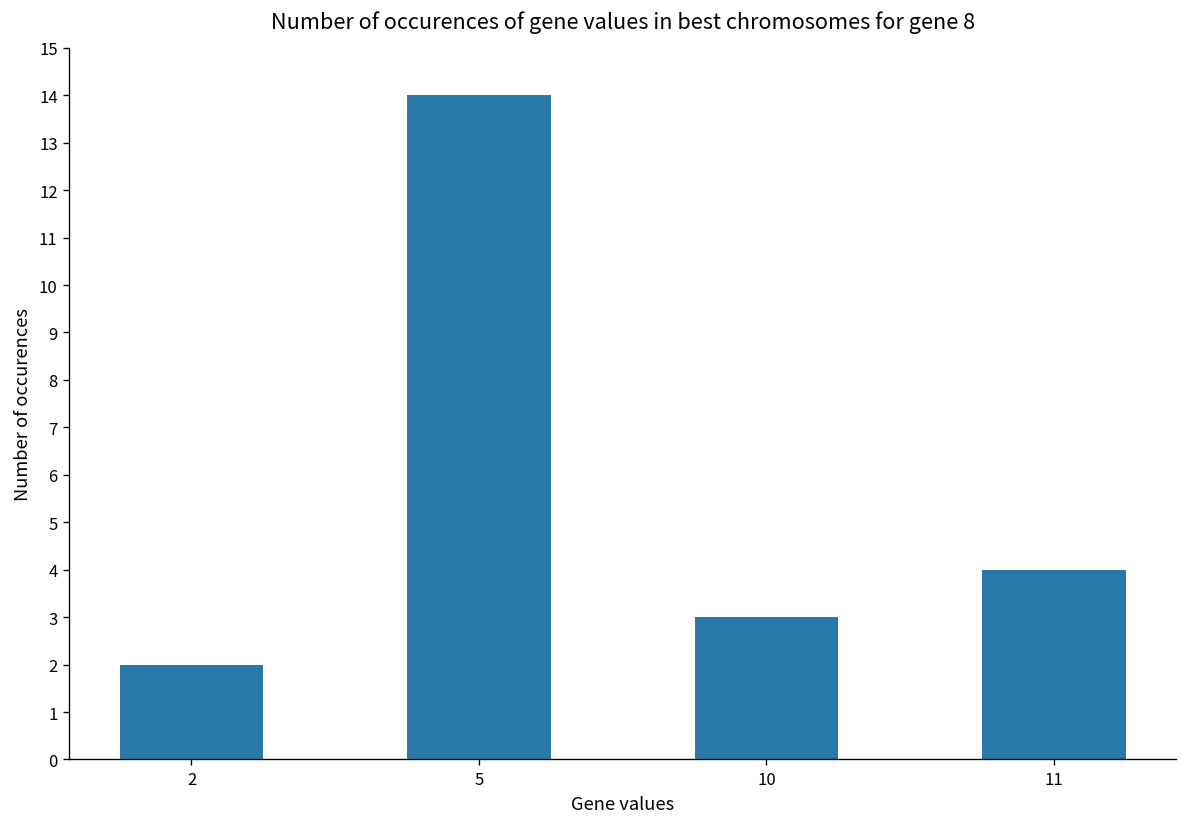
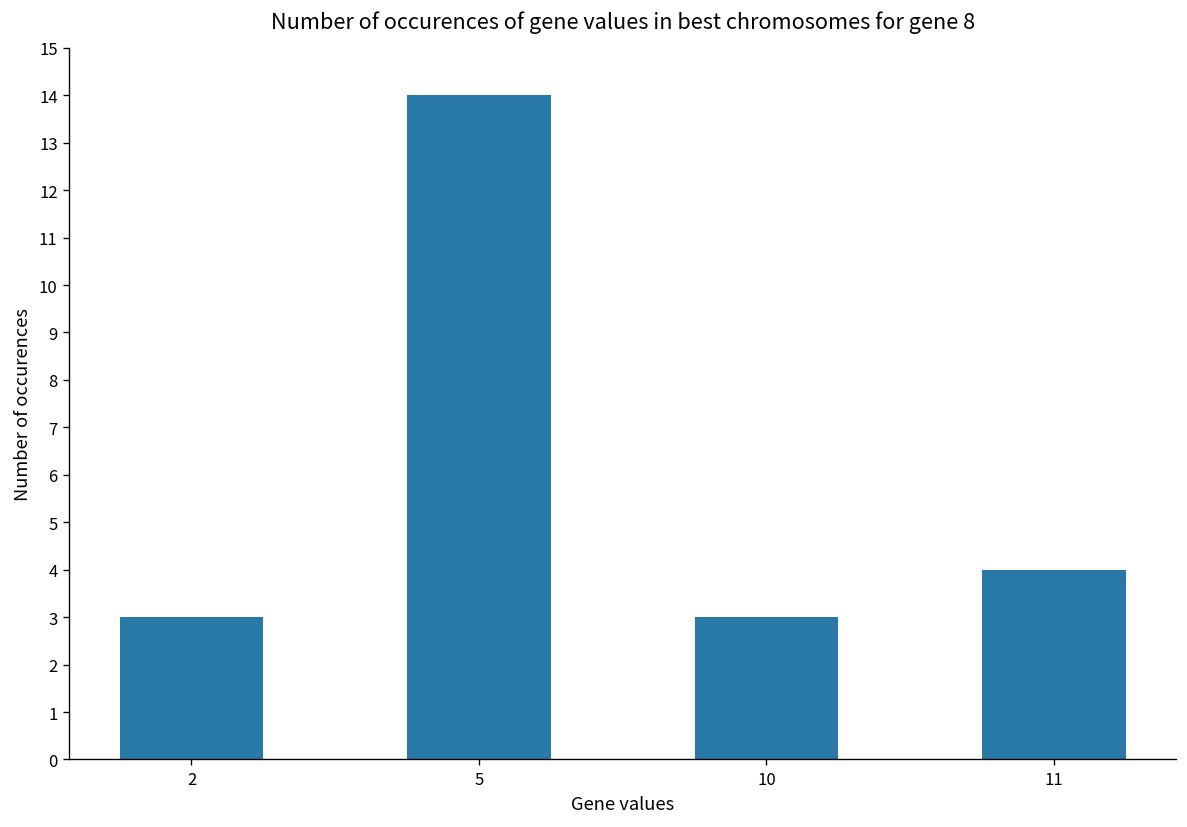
  {
-   "2": 2,
+   "2": 3,
    "5": 14,
    "10": 3,
    "11": 4
  }
